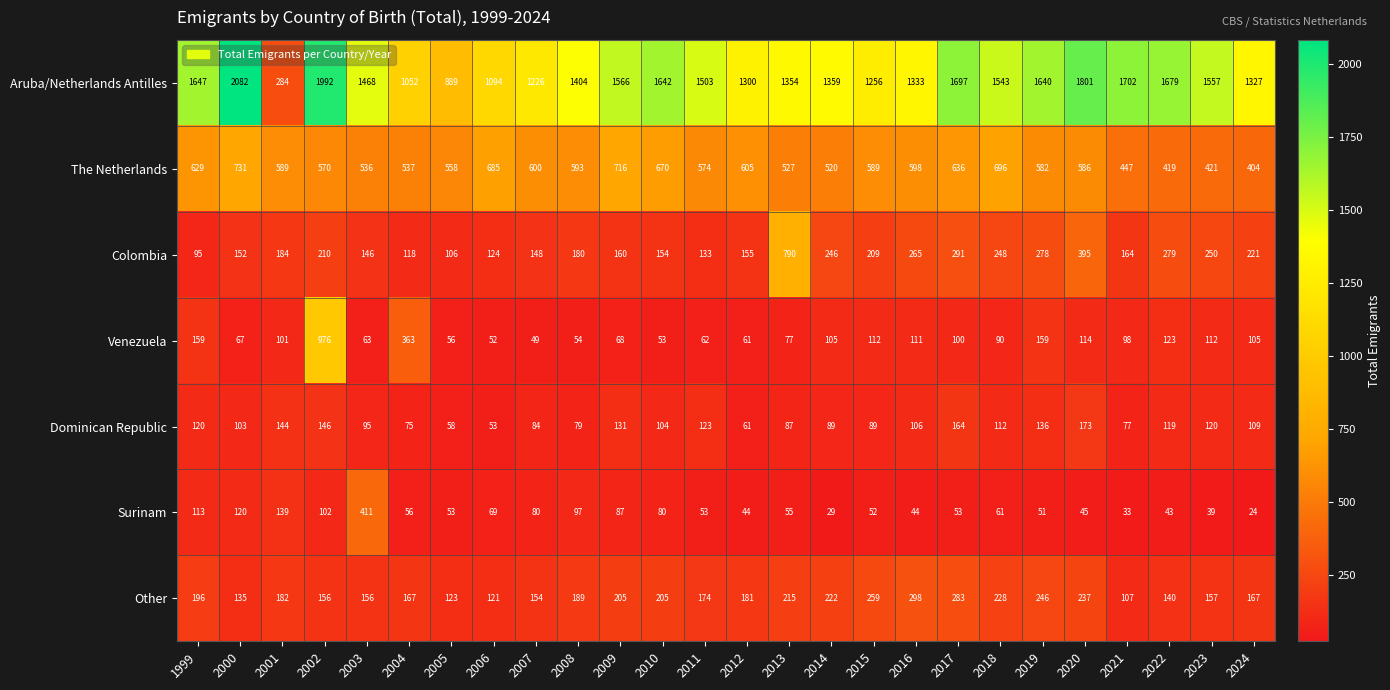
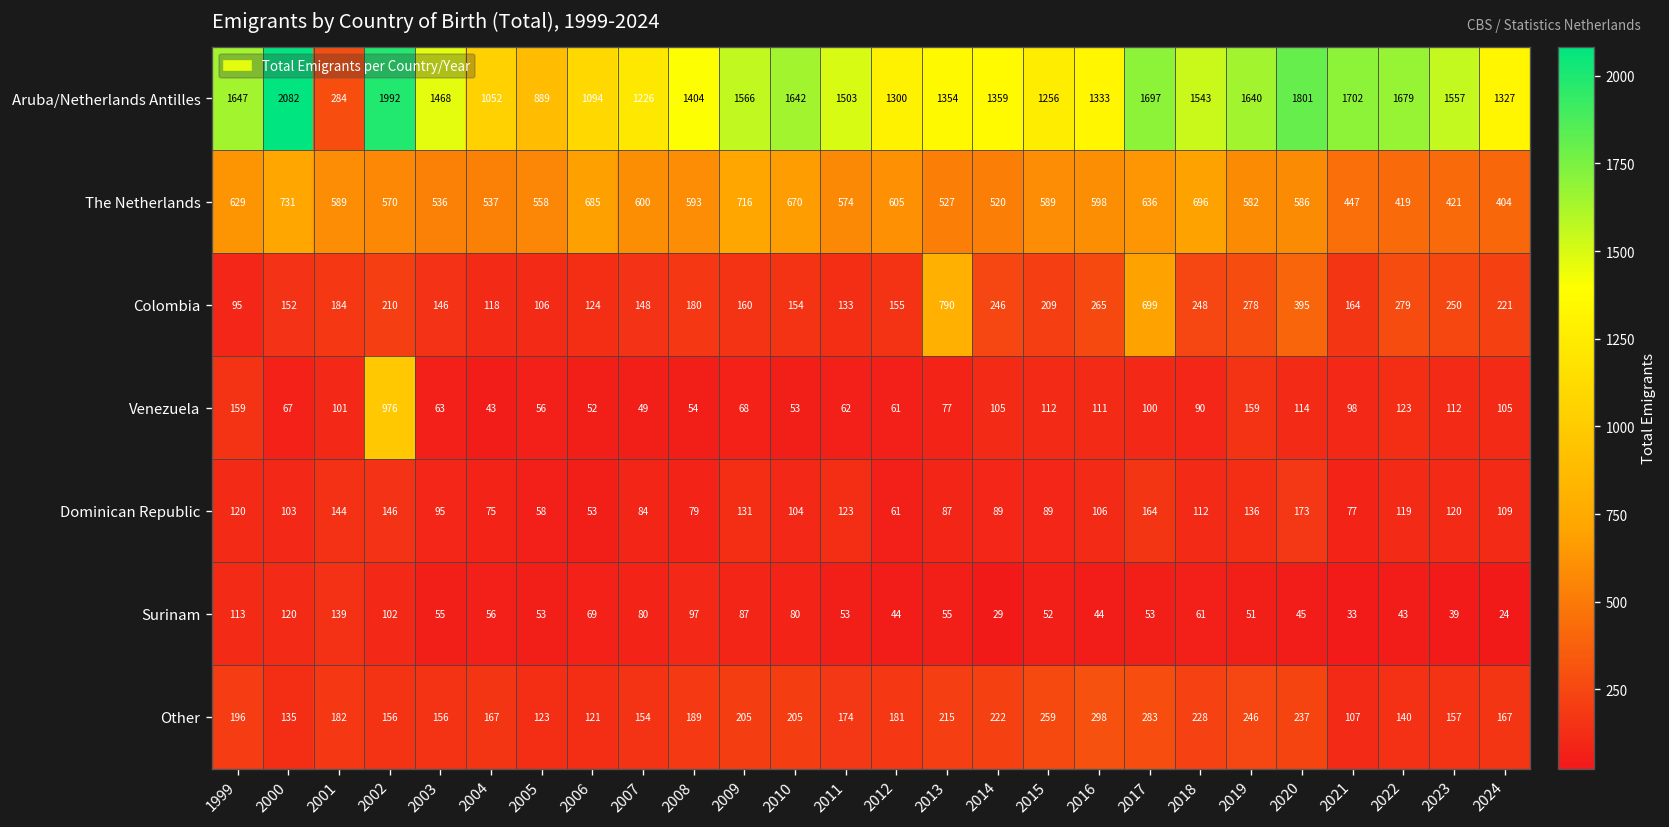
  {
    "Aruba/Netherlands Antilles": {
      "1999": 1647,
      "2000": 2082,
      "2001": 284,
      "2002": 1992,
      "2003": 1468,
      "2004": 1052,
      "2005": 889,
      "2006": 1094,
      "2007": 1226,
      "2008": 1404,
      "2009": 1566,
      "2010": 1642,
      "2011": 1503,
      "2012": 1300,
      "2013": 1354,
      "2014": 1359,
      "2015": 1256,
      "2016": 1333,
      "2017": 1697,
      "2018": 1543,
      "2019": 1640,
      "2020": 1801,
      "2021": 1702,
      "2022": 1679,
      "2023": 1557,
      "2024": 1327
    },
    "The Netherlands": {
      "1999": 629,
      "2000": 731,
      "2001": 589,
      "2002": 570,
      "2003": 536,
      "2004": 537,
      "2005": 558,
      "2006": 685,
      "2007": 600,
      "2008": 593,
      "2009": 716,
      "2010": 670,
      "2011": 574,
      "2012": 605,
      "2013": 527,
      "2014": 520,
      "2015": 589,
      "2016": 598,
      "2017": 636,
      "2018": 696,
      "2019": 582,
      "2020": 586,
      "2021": 447,
      "2022": 419,
      "2023": 421,
      "2024": 404
    },
    "Colombia": {
      "1999": 95,
      "2000": 152,
      "2001": 184,
      "2002": 210,
      "2003": 146,
      "2004": 118,
      "2005": 106,
      "2006": 124,
      "2007": 148,
      "2008": 180,
      "2009": 160,
      "2010": 154,
      "2011": 133,
      "2012": 155,
      "2013": 790,
      "2014": 246,
      "2015": 209,
      "2016": 265,
-     "2017": 291,
+     "2017": 699,
      "2018": 248,
      "2019": 278,
      "2020": 395,
      "2021": 164,
      "2022": 279,
      "2023": 250,
      "2024": 221
    },
    "Venezuela": {
      "1999": 159,
      "2000": 67,
      "2001": 101,
      "2002": 976,
      "2003": 63,
-     "2004": 363,
+     "2004": 43,
      "2005": 56,
      "2006": 52,
      "2007": 49,
      "2008": 54,
      "2009": 68,
      "2010": 53,
      "2011": 62,
      "2012": 61,
      "2013": 77,
      "2014": 105,
      "2015": 112,
      "2016": 111,
      "2017": 100,
      "2018": 90,
      "2019": 159,
      "2020": 114,
      "2021": 98,
      "2022": 123,
      "2023": 112,
      "2024": 105
    },
    "Dominican Republic": {
      "1999": 120,
      "2000": 103,
      "2001": 144,
      "2002": 146,
      "2003": 95,
      "2004": 75,
      "2005": 58,
      "2006": 53,
      "2007": 84,
      "2008": 79,
      "2009": 131,
      "2010": 104,
      "2011": 123,
      "2012": 61,
      "2013": 87,
      "2014": 89,
      "2015": 89,
      "2016": 106,
      "2017": 164,
      "2018": 112,
      "2019": 136,
      "2020": 173,
      "2021": 77,
      "2022": 119,
      "2023": 120,
      "2024": 109
    },
    "Surinam": {
      "1999": 113,
      "2000": 120,
      "2001": 139,
      "2002": 102,
-     "2003": 411,
+     "2003": 55,
      "2004": 56,
      "2005": 53,
      "2006": 69,
      "2007": 80,
      "2008": 97,
      "2009": 87,
      "2010": 80,
      "2011": 53,
      "2012": 44,
      "2013": 55,
      "2014": 29,
      "2015": 52,
      "2016": 44,
      "2017": 53,
      "2018": 61,
      "2019": 51,
      "2020": 45,
      "2021": 33,
      "2022": 43,
      "2023": 39,
      "2024": 24
    },
    "Other": {
      "1999": 196,
      "2000": 135,
      "2001": 182,
      "2002": 156,
      "2003": 156,
      "2004": 167,
      "2005": 123,
      "2006": 121,
      "2007": 154,
      "2008": 189,
      "2009": 205,
      "2010": 205,
      "2011": 174,
      "2012": 181,
      "2013": 215,
      "2014": 222,
      "2015": 259,
      "2016": 298,
      "2017": 283,
      "2018": 228,
      "2019": 246,
      "2020": 237,
      "2021": 107,
      "2022": 140,
      "2023": 157,
      "2024": 167
    }
  }
